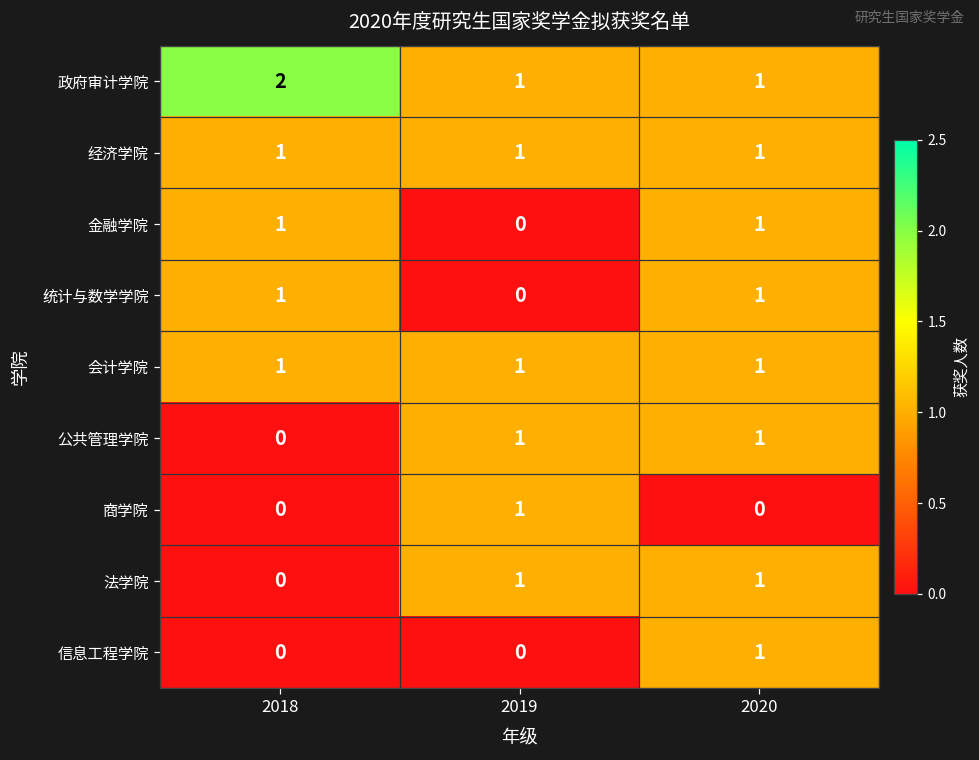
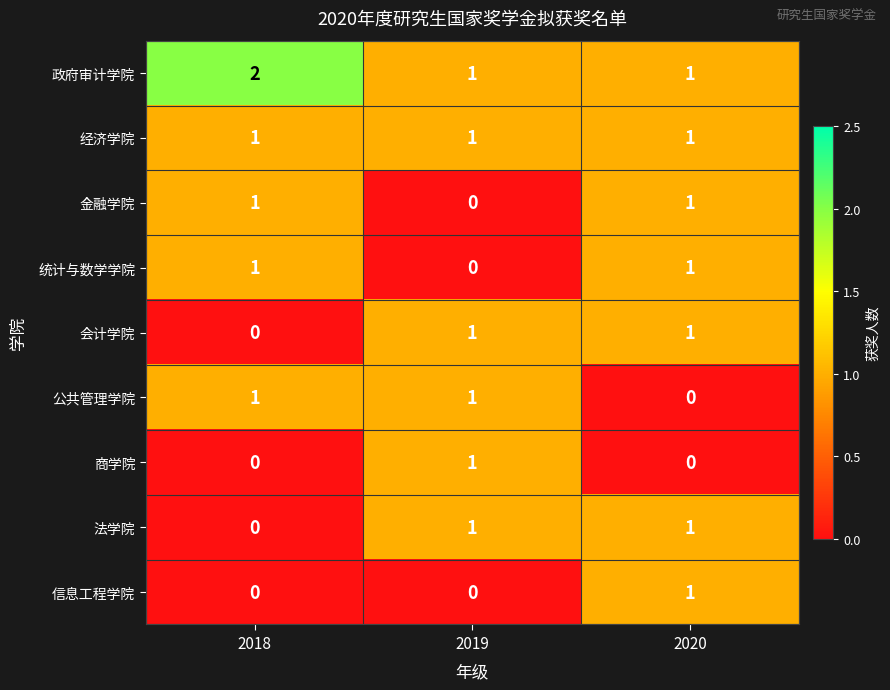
  {
    "政府审计学院": {
      "2018": 2,
      "2019": 1,
      "2020": 1
    },
    "经济学院": {
      "2018": 1,
      "2019": 1,
      "2020": 1
    },
    "金融学院": {
      "2018": 1,
      "2019": 0,
      "2020": 1
    },
    "统计与数学学院": {
      "2018": 1,
      "2019": 0,
      "2020": 1
    },
    "会计学院": {
-     "2018": 1,
+     "2018": 0,
      "2019": 1,
      "2020": 1
    },
    "公共管理学院": {
-     "2018": 0,
+     "2018": 1,
      "2019": 1,
-     "2020": 1
+     "2020": 0
    },
    "商学院": {
      "2018": 0,
      "2019": 1,
      "2020": 0
    },
    "法学院": {
      "2018": 0,
      "2019": 1,
      "2020": 1
    },
    "信息工程学院": {
      "2018": 0,
      "2019": 0,
      "2020": 1
    }
  }
